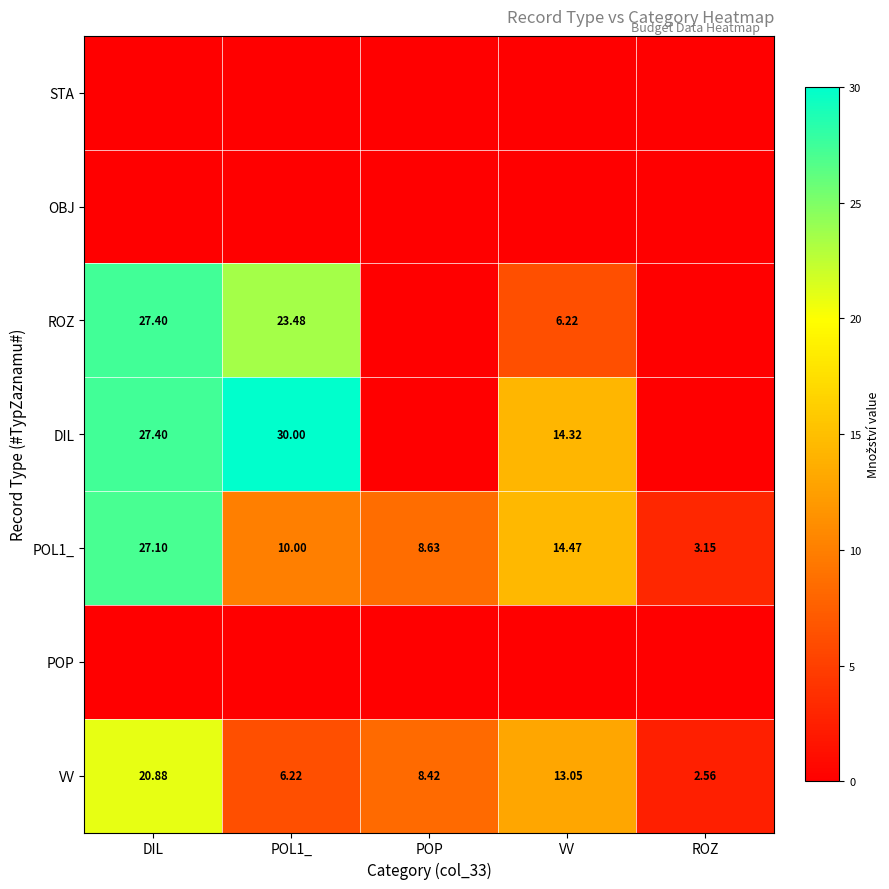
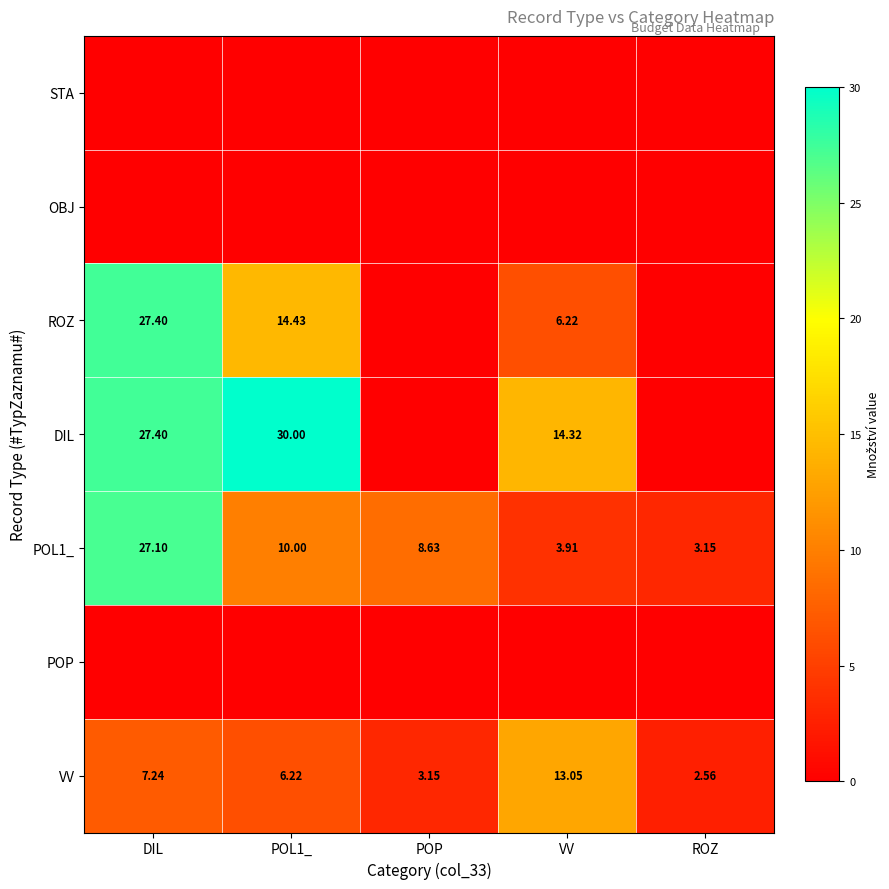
  {
    "ROZ": {
      "DIL": 27.40,
-     "POL1_": 23.48,
+     "POL1_": 14.43,
      "VV": 6.22
    },
    "DIL": {
      "DIL": 27.40,
      "POL1_": 30.00,
      "VV": 14.32
    },
    "POL1_": {
      "DIL": 27.10,
      "POL1_": 10.00,
      "POP": 8.63,
-     "VV": 14.47,
+     "VV": 3.91,
      "ROZ": 3.15
    },
    "VV": {
-     "DIL": 20.88,
+     "DIL": 7.24,
      "POL1_": 6.22,
-     "POP": 8.42,
+     "POP": 3.15,
      "VV": 13.05,
      "ROZ": 2.56
    }
  }
